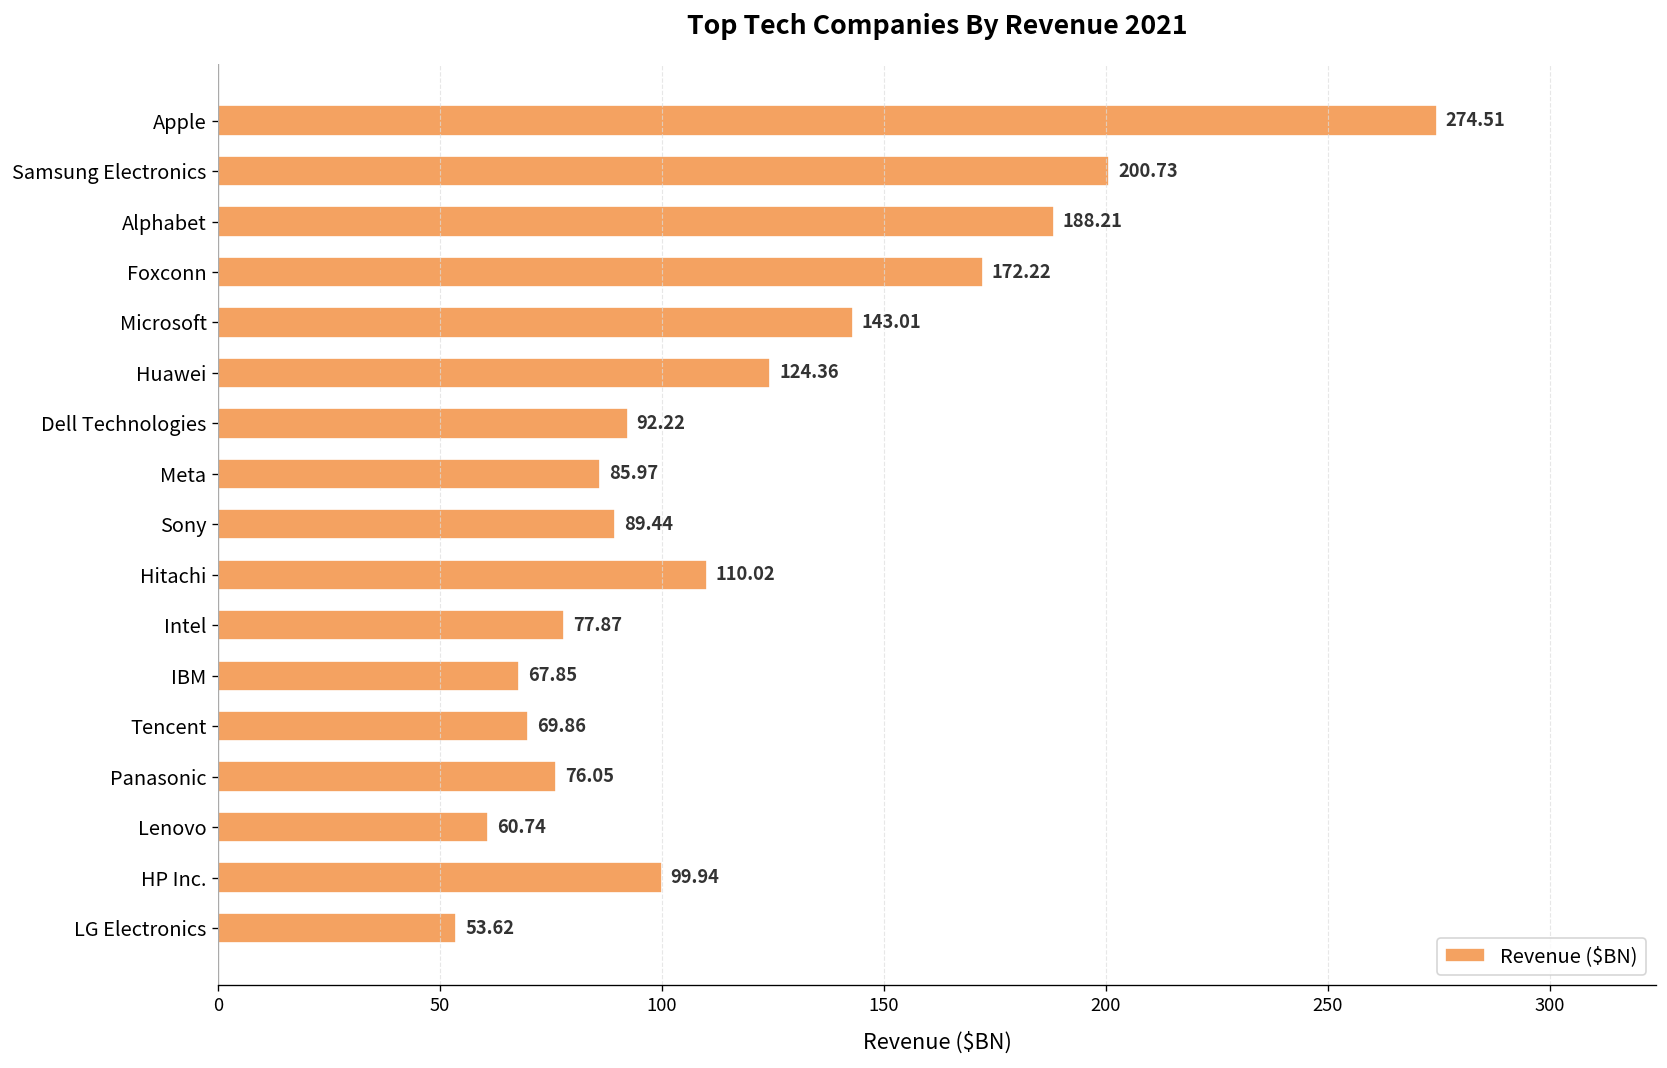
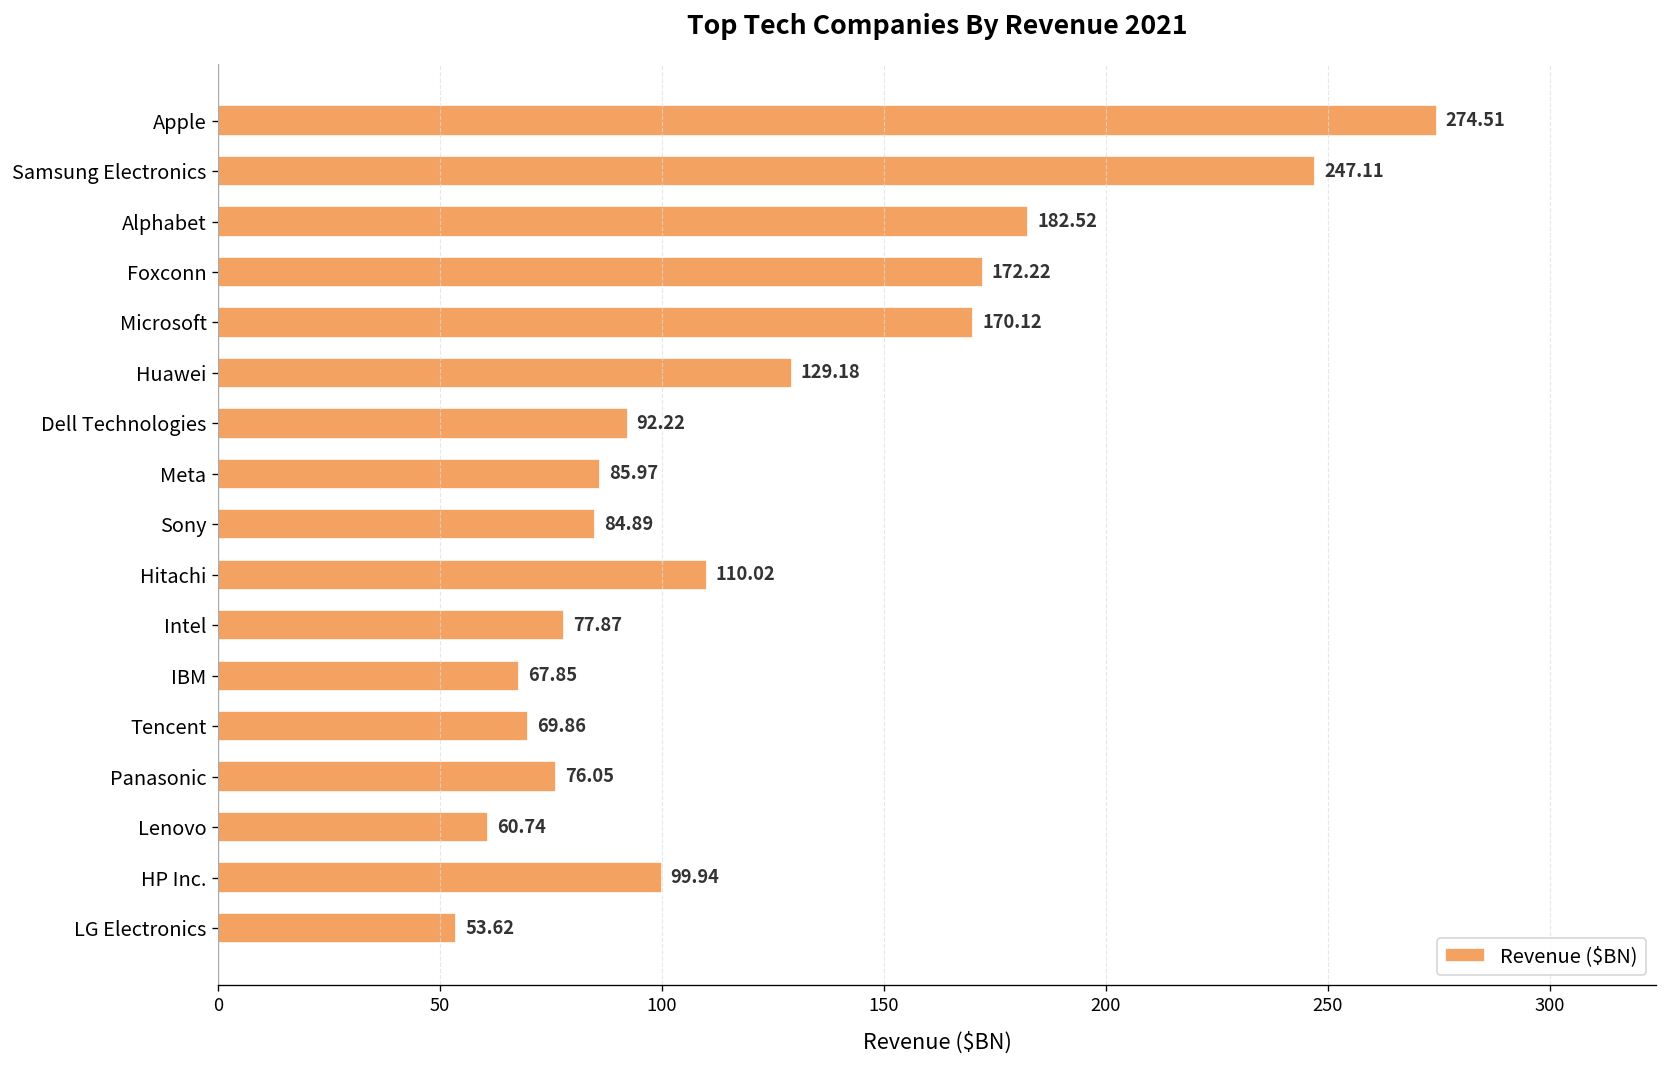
  {
    "Apple": 274.51,
-   "Samsung Electronics": 200.73,
-   "Alphabet": 188.21,
+   "Samsung Electronics": 247.11,
+   "Alphabet": 182.52,
    "Foxconn": 172.22,
-   "Microsoft": 143.01,
-   "Huawei": 124.36,
+   "Microsoft": 170.12,
+   "Huawei": 129.18,
    "Dell Technologies": 92.22,
    "Meta": 85.97,
-   "Sony": 89.44,
+   "Sony": 84.89,
    "Hitachi": 110.02,
    "Intel": 77.87,
    "IBM": 67.85,
    "Tencent": 69.86,
    "Panasonic": 76.05,
    "Lenovo": 60.74,
    "HP Inc.": 99.94,
    "LG Electronics": 53.62
  }
